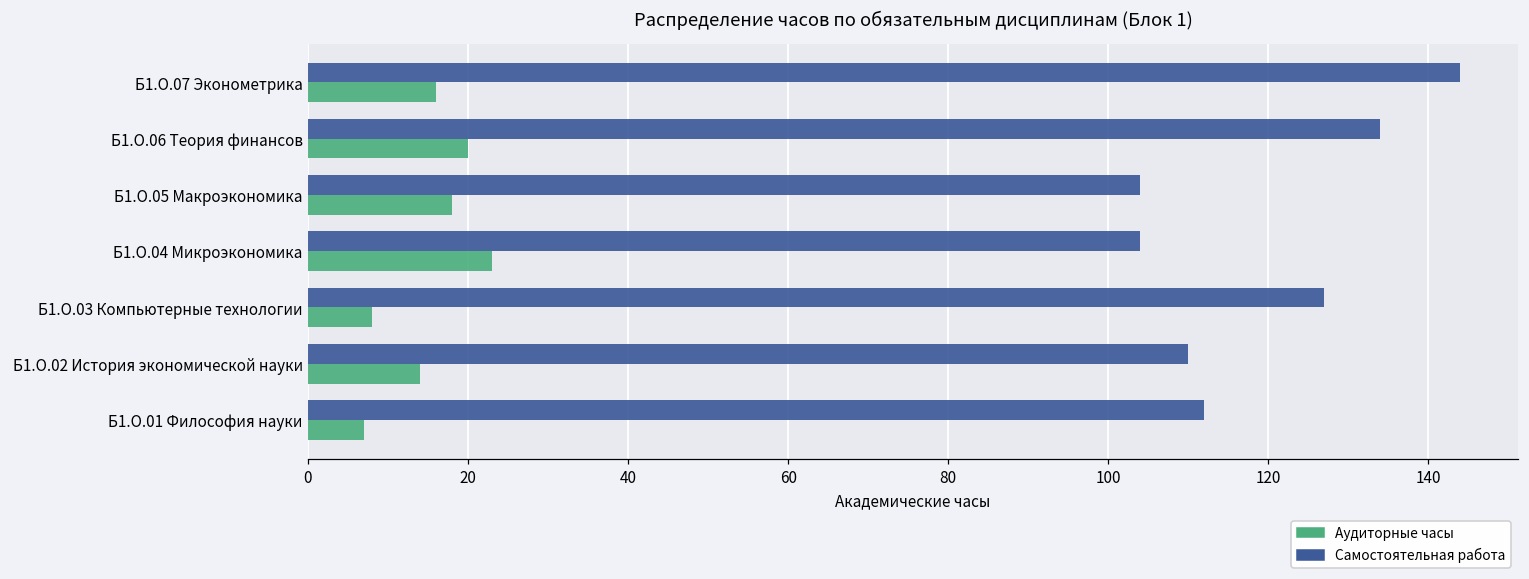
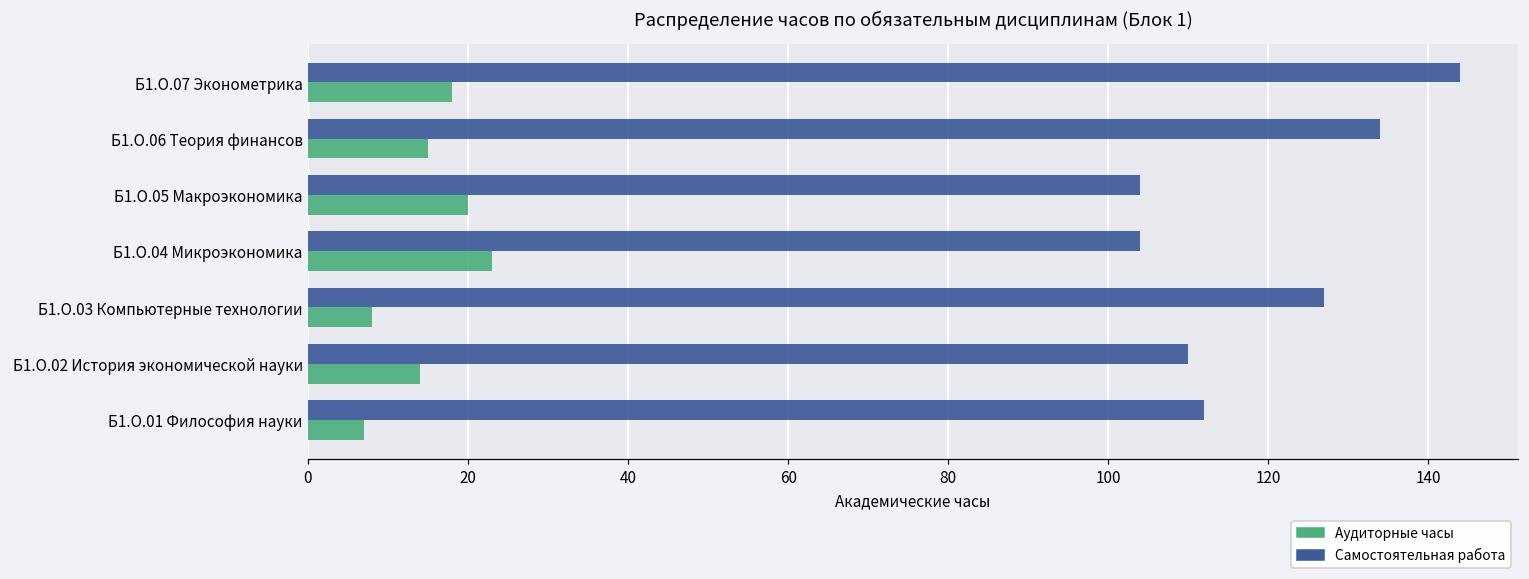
  {
    "Аудиторные часы": {
-     "Б1.О.07 Эконометрика": 16,
-     "Б1.О.06 Теория финансов": 20,
-     "Б1.О.05 Макроэкономика": 18,
+     "Б1.О.07 Эконометрика": 18,
+     "Б1.О.06 Теория финансов": 15,
+     "Б1.О.05 Макроэкономика": 20,
      "Б1.О.04 Микроэкономика": 23,
      "Б1.О.03 Компьютерные технологии": 8,
      "Б1.О.02 История экономической науки": 14,
      "Б1.О.01 Философия науки": 7
    },
    "Самостоятельная работа": {
      "Б1.О.07 Эконометрика": 144,
      "Б1.О.06 Теория финансов": 134,
      "Б1.О.05 Макроэкономика": 104,
      "Б1.О.04 Микроэкономика": 104,
      "Б1.О.03 Компьютерные технологии": 127,
      "Б1.О.02 История экономической науки": 110,
      "Б1.О.01 Философия науки": 112
    }
  }
